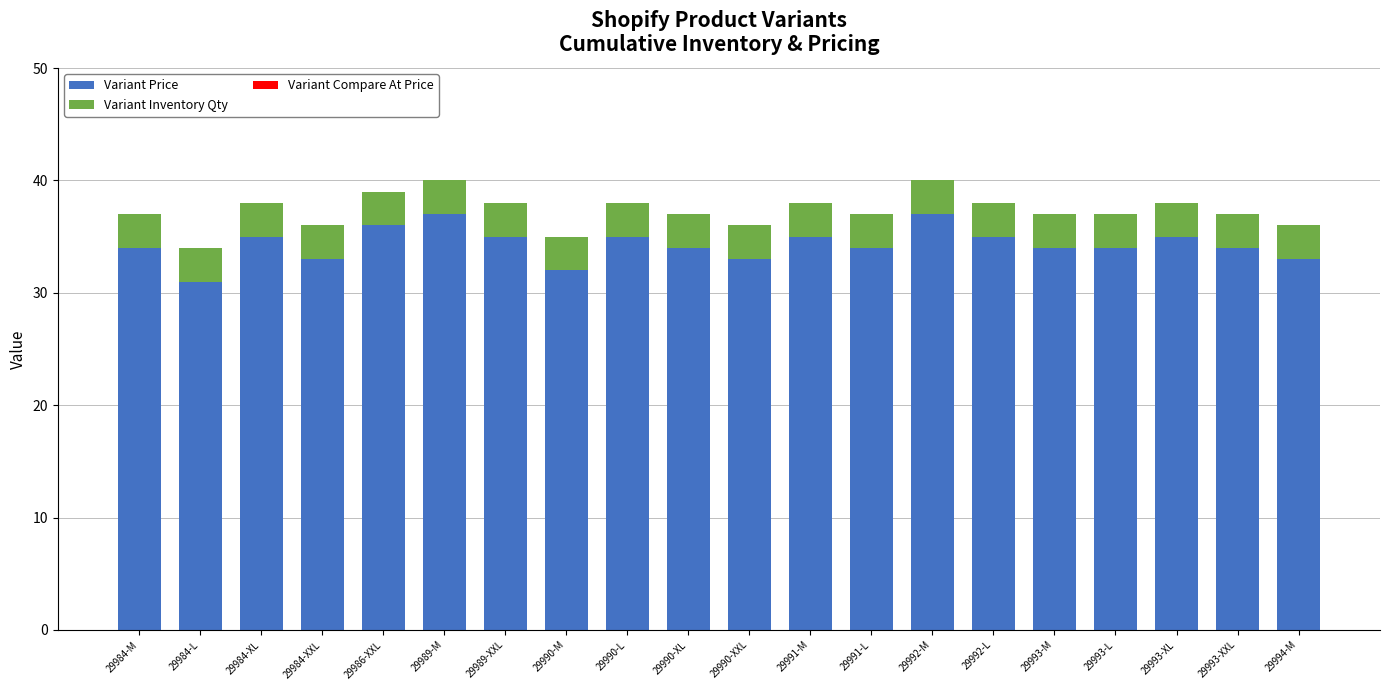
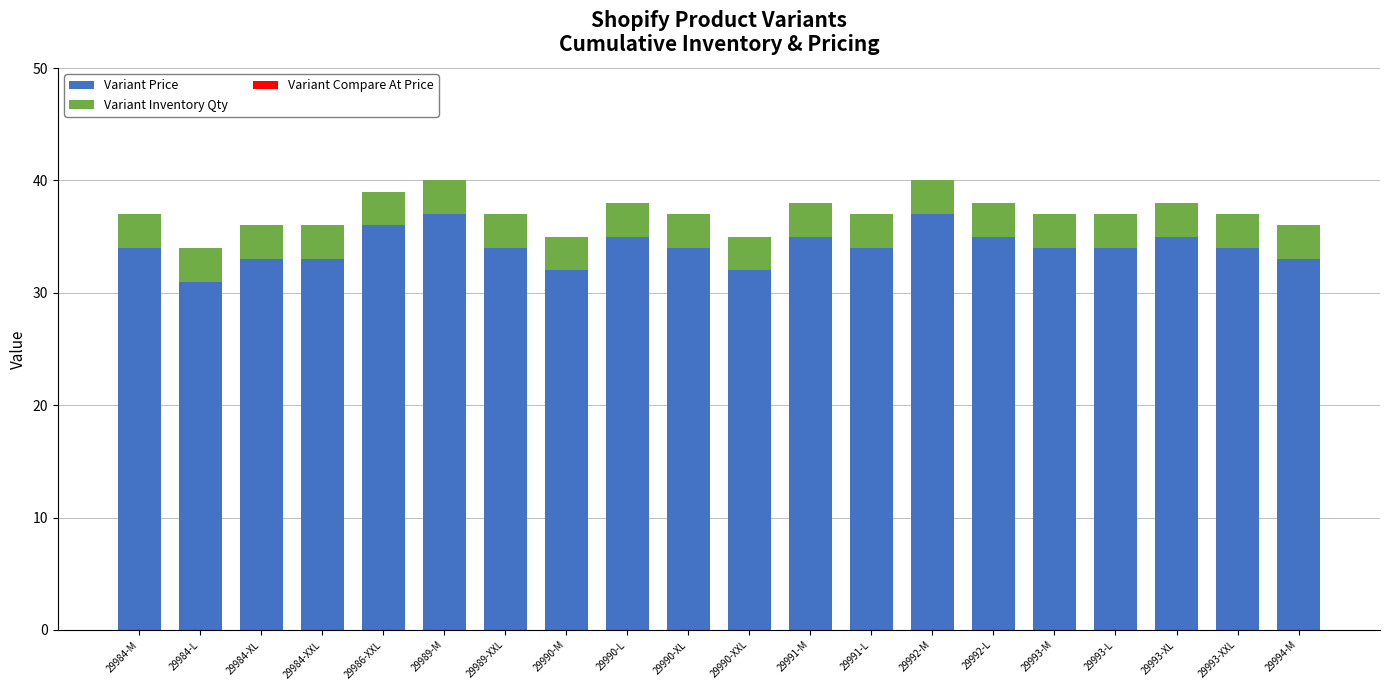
  {
    "Variant Price": {
      "29984-M": 34,
      "29984-L": 31,
-     "29984-XL": 35,
+     "29984-XL": 33,
      "29984-XXL": 33,
      "29986-XXL": 36,
      "29989-M": 37,
-     "29989-XXL": 35,
+     "29989-XXL": 34,
      "29990-M": 32,
      "29990-L": 35,
      "29990-XL": 34,
-     "29990-XXL": 33,
+     "29990-XXL": 32,
      "29991-M": 35,
      "29991-L": 34,
      "29992-M": 37,
      "29992-L": 35,
      "29993-M": 34,
      "29993-L": 34,
      "29993-XL": 35,
      "29993-XXL": 34,
      "29994-M": 33
    }
  }
